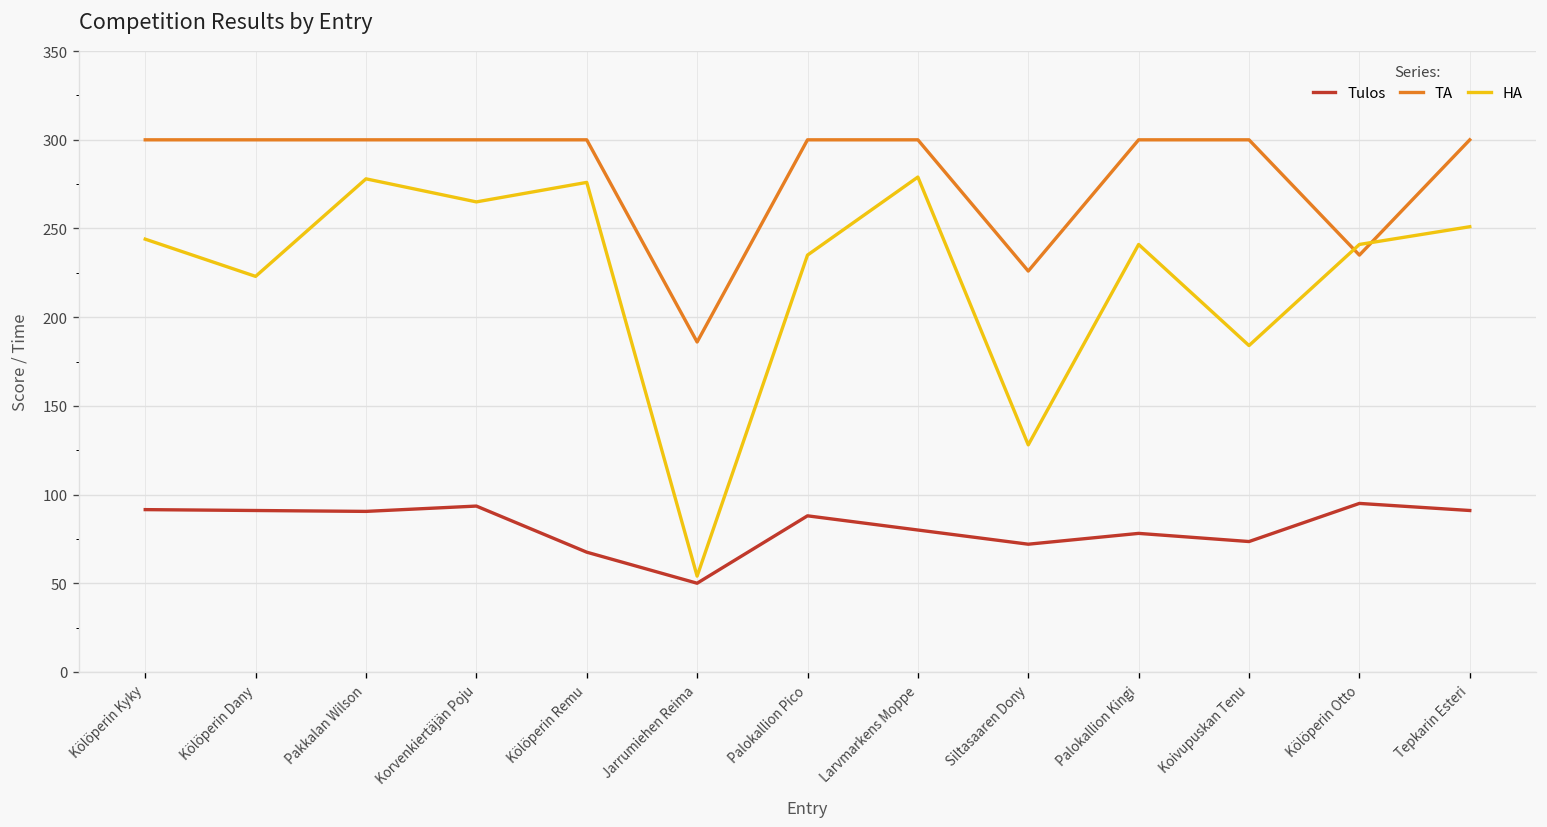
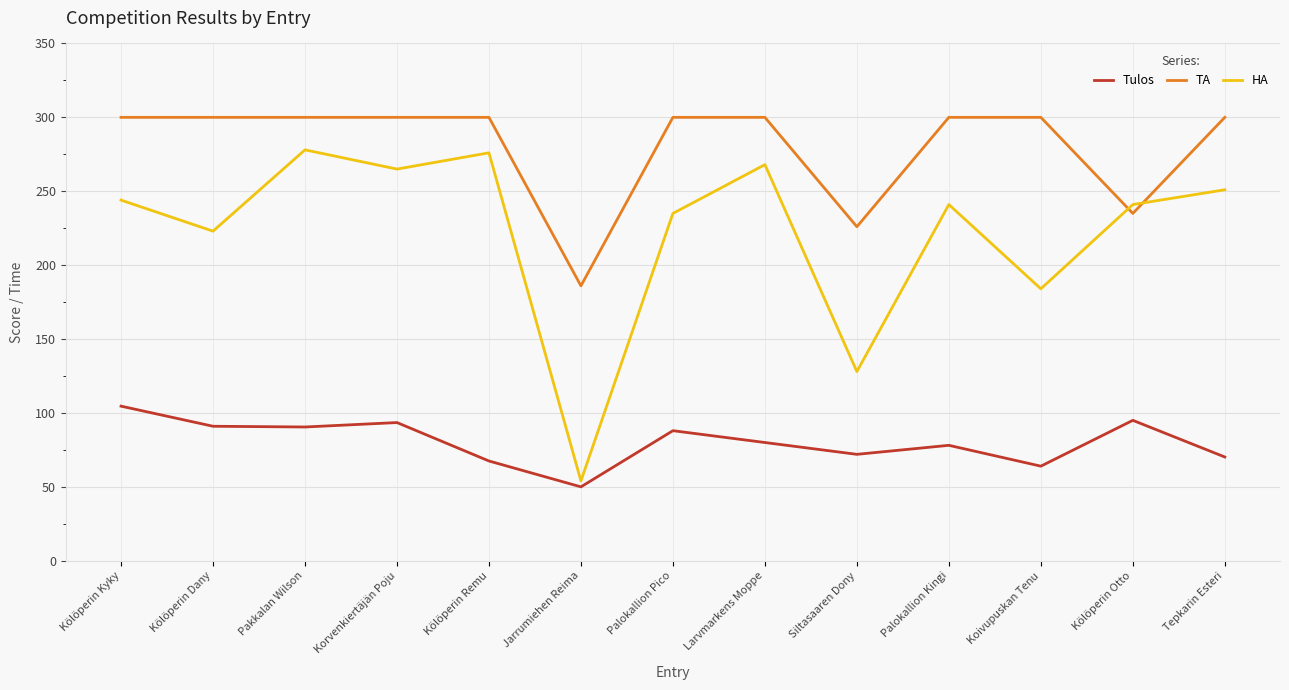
  {
    "Tulos": {
-     "Kölöperin Kyky": 92,
+     "Kölöperin Kyky": 105,
      "Kölöperin Dany": 91,
      "Pakkalan Wilson": 91,
      "Korvenkiertäjän Poju": 94,
      "Kölöperin Remu": 68,
      "Jarrumiehen Reima": 50,
      "Palokallion Pico": 88,
      "Larvmarkens Moppe": 80,
      "Siltasaaren Dony": 72,
      "Palokallion Kingi": 78,
-     "Koivupuskan Tenu": 74,
+     "Koivupuskan Tenu": 64,
      "Kölöperin Otto": 95,
-     "Tepkarin Esteri": 91
+     "Tepkarin Esteri": 70
    },
    "TA": {
      "Kölöperin Kyky": 300,
      "Kölöperin Dany": 300,
      "Pakkalan Wilson": 300,
      "Korvenkiertäjän Poju": 300,
      "Kölöperin Remu": 300,
      "Jarrumiehen Reima": 186,
      "Palokallion Pico": 300,
      "Larvmarkens Moppe": 300,
      "Siltasaaren Dony": 226,
      "Palokallion Kingi": 300,
      "Koivupuskan Tenu": 300,
      "Kölöperin Otto": 235,
      "Tepkarin Esteri": 300
    },
    "HA": {
      "Kölöperin Kyky": 244,
      "Kölöperin Dany": 223,
      "Pakkalan Wilson": 278,
      "Korvenkiertäjän Poju": 265,
      "Kölöperin Remu": 276,
      "Jarrumiehen Reima": 54,
      "Palokallion Pico": 235,
-     "Larvmarkens Moppe": 279,
+     "Larvmarkens Moppe": 268,
      "Siltasaaren Dony": 128,
      "Palokallion Kingi": 241,
      "Koivupuskan Tenu": 184,
      "Kölöperin Otto": 241,
      "Tepkarin Esteri": 251
    }
  }
